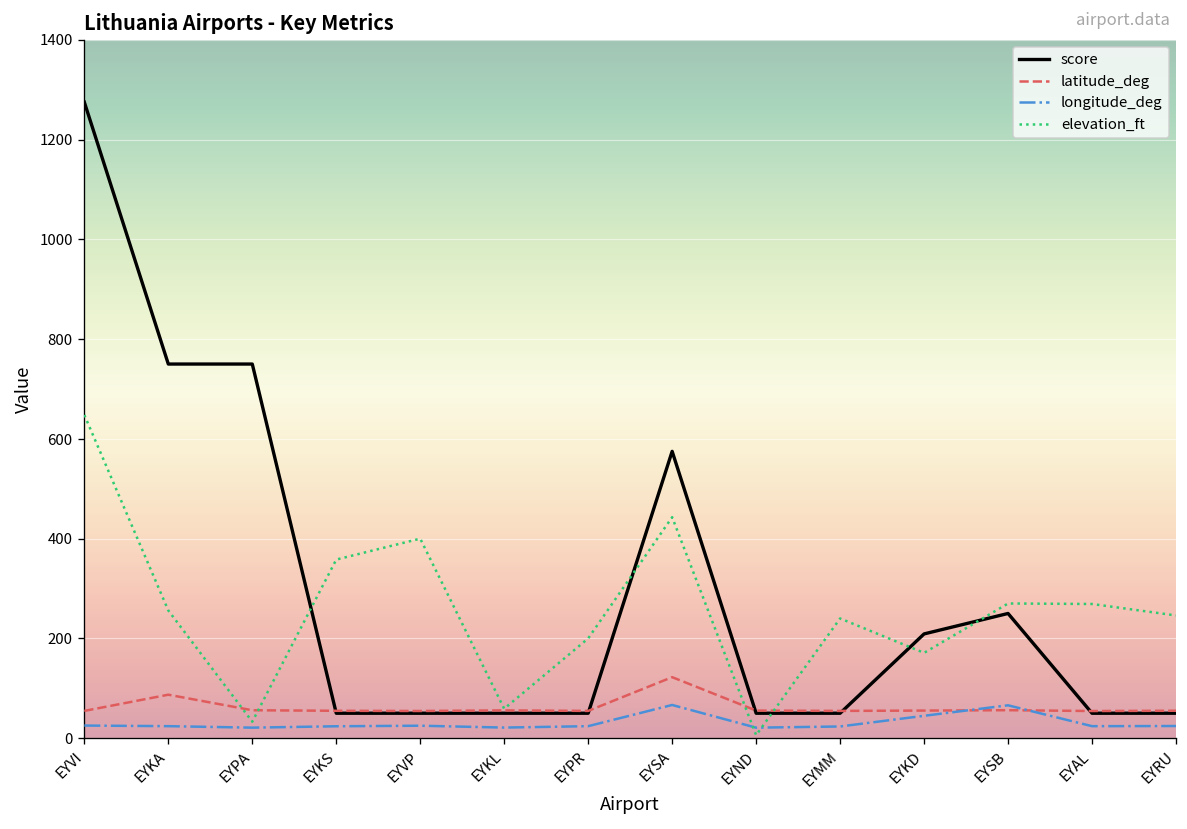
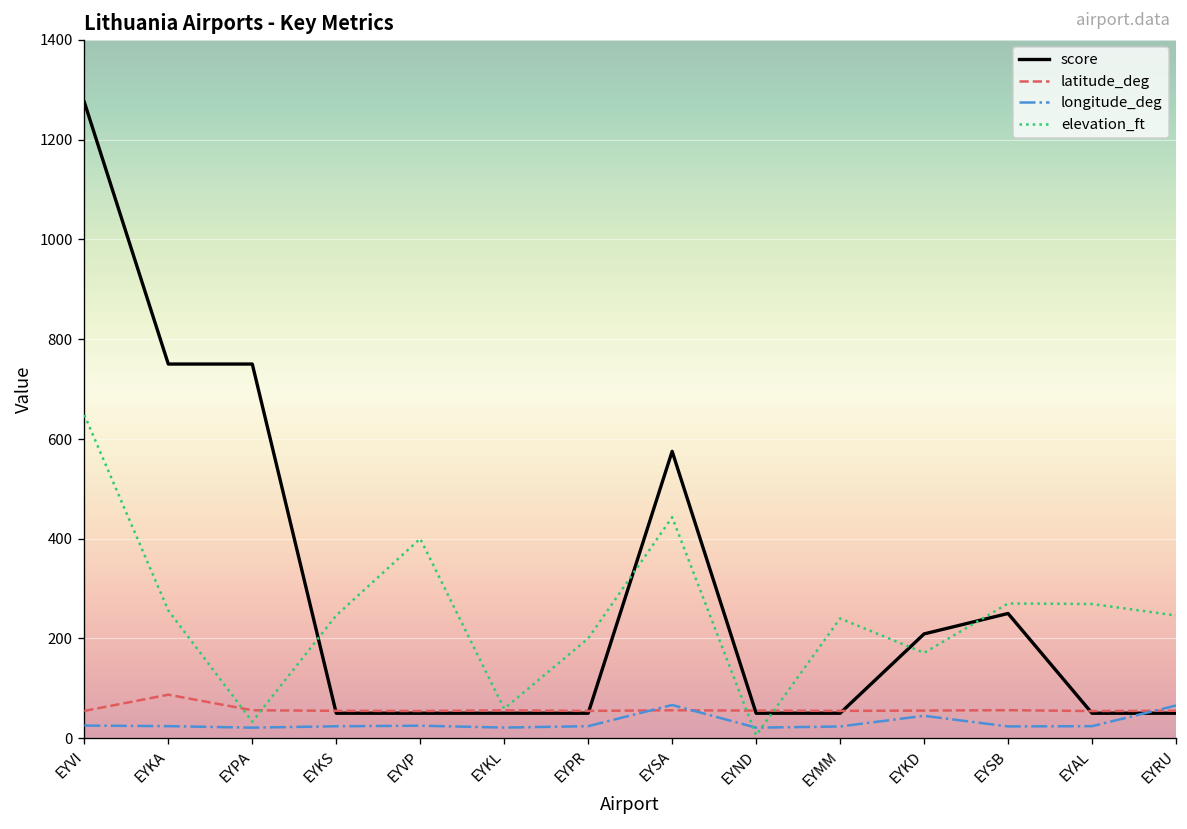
  {
    "score": {
      "EYVI": 1280,
      "EYKA": 750,
      "EYPA": 750,
      "EYSA": 580,
      "EYKD": 210,
      "EYSB": 250
    },
    "latitude_deg": {
      "EYVI": 50,
      "EYKA": 90,
      "EYPA": 60,
-     "EYSA": 120,
+     "EYSA": 60,
      "EYKD": 60,
      "EYSB": 60
    },
    "longitude_deg": {
      "EYVI": 30,
      "EYKA": 20,
      "EYPA": 20,
      "EYKS": 20,
      "EYVP": 20,
      "EYKL": 20,
      "EYPR": 20,
      "EYSA": 70,
      "EYND": 20,
      "EYMM": 20,
      "EYKD": 40,
-     "EYSB": 70,
+     "EYSB": 20,
      "EYAL": 20,
-     "EYRU": 20
+     "EYRU": 70
    },
    "elevation_ft": {
      "EYVI": 650,
      "EYKA": 260,
      "EYPA": 30,
-     "EYKS": 360,
+     "EYKS": 250,
      "EYVP": 400,
      "EYPR": 200,
      "EYSA": 440,
      "EYND": 10,
      "EYMM": 240,
      "EYKD": 170,
      "EYSB": 270,
      "EYAL": 270,
      "EYRU": 250
    }
  }
